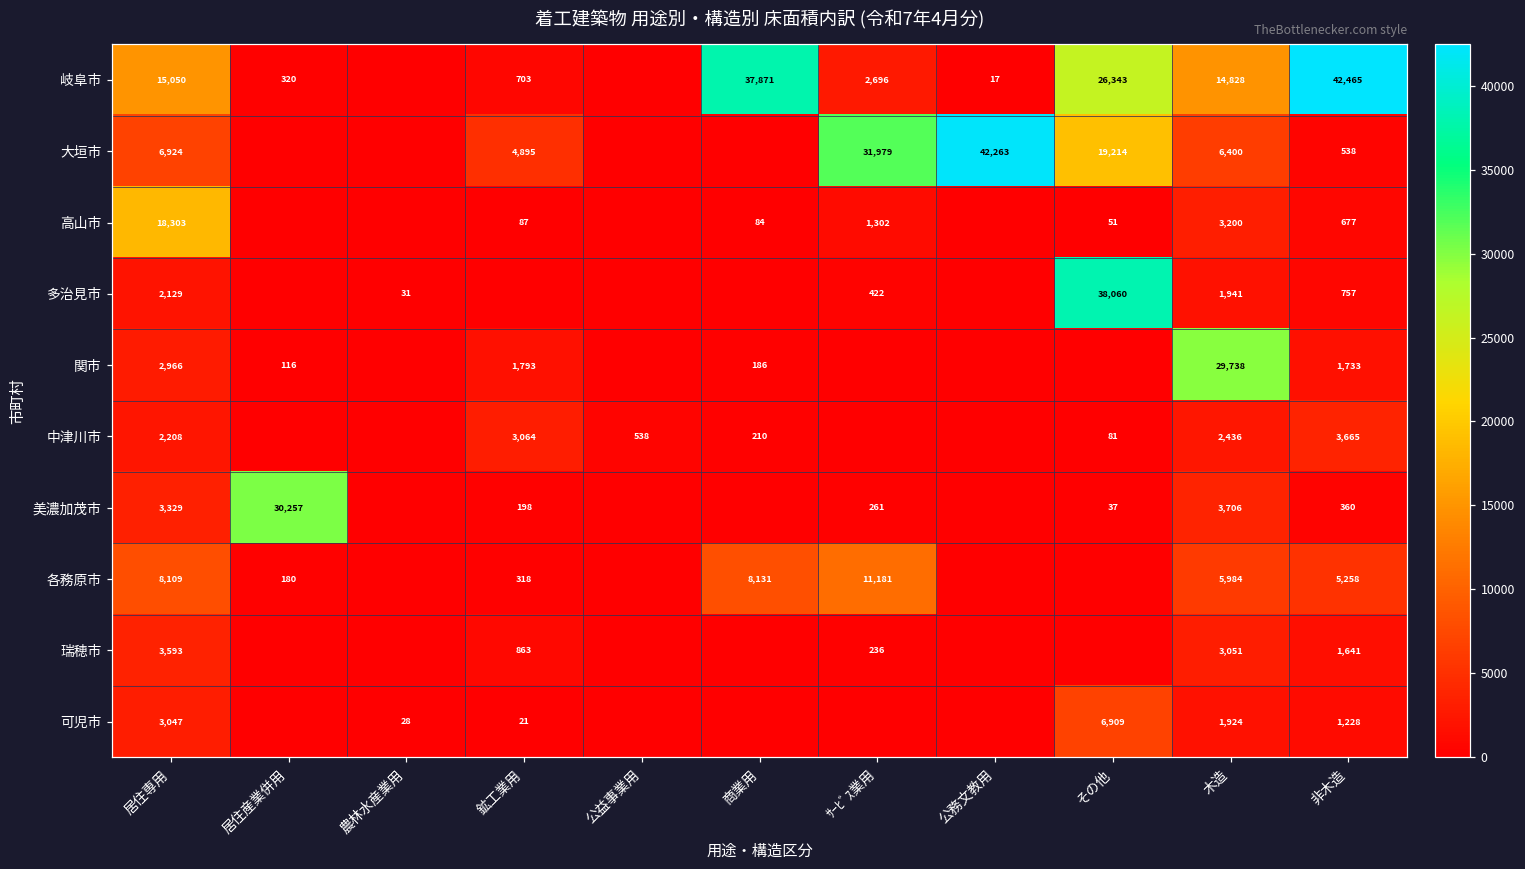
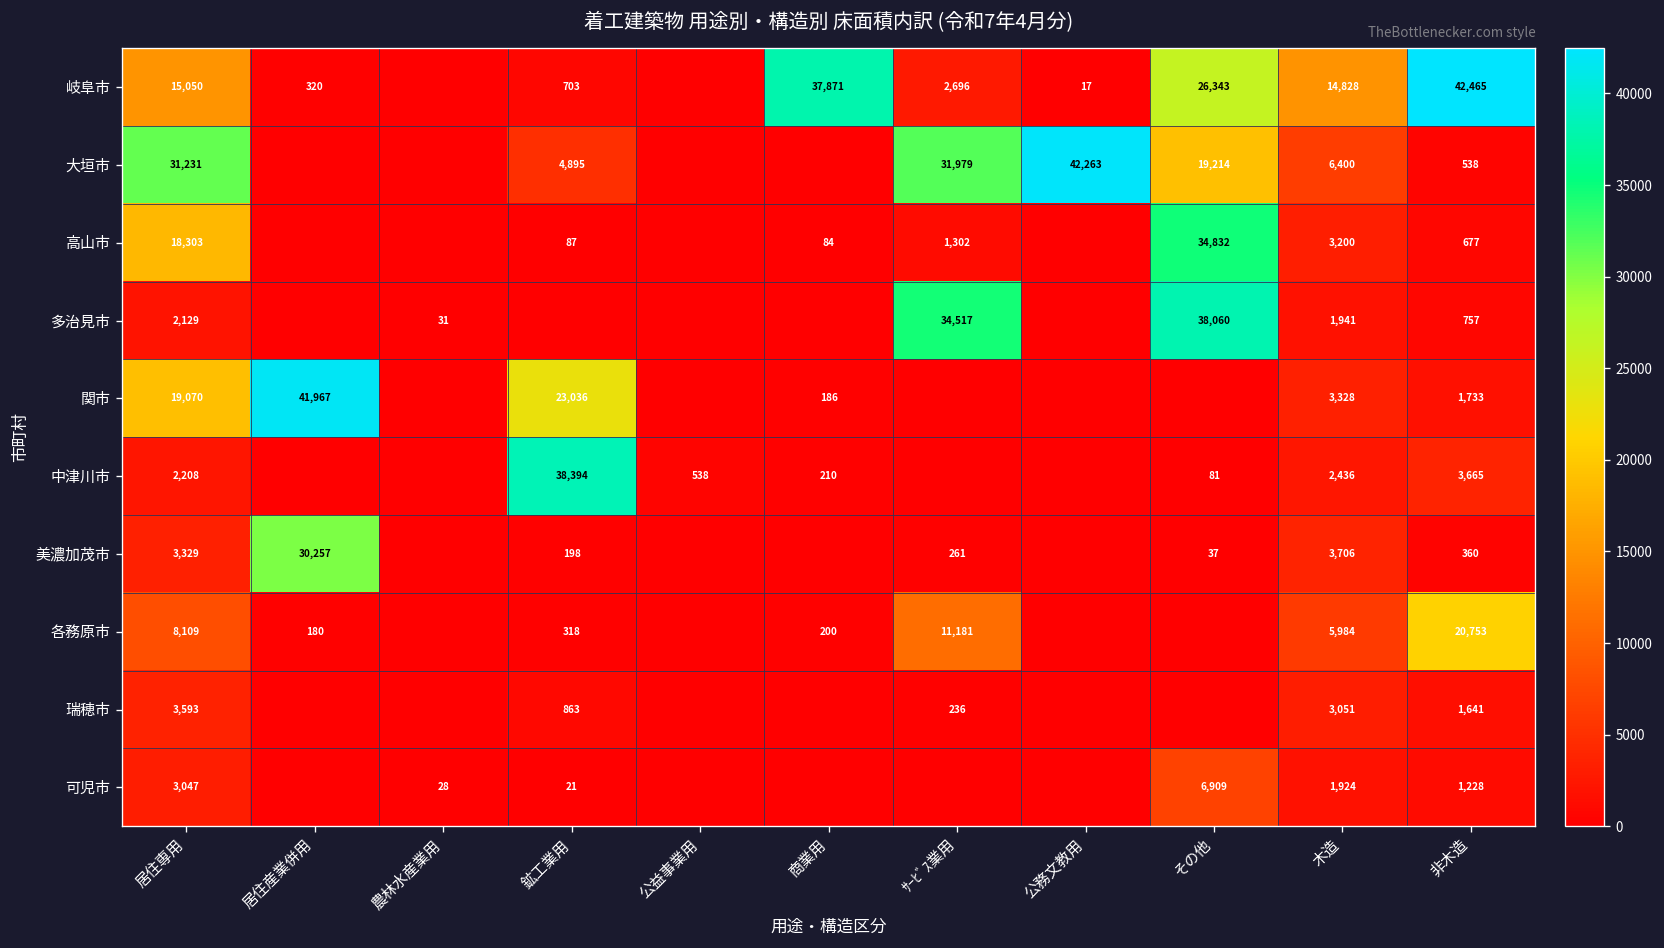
  {
    "岐阜市": {
      "居住専用": "15,050",
      "居住産業併用": "320",
      "鉱工業用": "703",
      "商業用": "37,871",
      "ｻｰﾋﾞｽ業用": "2,696",
      "公務文教用": "17",
      "その他": "26,343",
      "木造": "14,828",
      "非木造": "42,465"
    },
    "大垣市": {
-     "居住専用": "6,924",
+     "居住専用": "31,231",
      "鉱工業用": "4,895",
      "ｻｰﾋﾞｽ業用": "31,979",
      "公務文教用": "42,263",
      "その他": "19,214",
      "木造": "6,400",
      "非木造": "538"
    },
    "高山市": {
      "居住専用": "18,303",
      "鉱工業用": "87",
      "商業用": "84",
      "ｻｰﾋﾞｽ業用": "1,302",
-     "その他": "51",
+     "その他": "34,832",
      "木造": "3,200",
      "非木造": "677"
    },
    "多治見市": {
      "居住専用": "2,129",
      "農林水産業用": "31",
-     "ｻｰﾋﾞｽ業用": "422",
+     "ｻｰﾋﾞｽ業用": "34,517",
      "その他": "38,060",
      "木造": "1,941",
      "非木造": "757"
    },
    "関市": {
-     "居住専用": "2,966",
-     "居住産業併用": "116",
-     "鉱工業用": "1,793",
+     "居住専用": "19,070",
+     "居住産業併用": "41,967",
+     "鉱工業用": "23,036",
      "商業用": "186",
-     "木造": "29,738",
+     "木造": "3,328",
      "非木造": "1,733"
    },
    "中津川市": {
      "居住専用": "2,208",
-     "鉱工業用": "3,064",
+     "鉱工業用": "38,394",
      "公益事業用": "538",
      "商業用": "210",
      "その他": "81",
      "木造": "2,436",
      "非木造": "3,665"
    },
    "美濃加茂市": {
      "居住専用": "3,329",
      "居住産業併用": "30,257",
      "鉱工業用": "198",
      "ｻｰﾋﾞｽ業用": "261",
      "その他": "37",
      "木造": "3,706",
      "非木造": "360"
    },
    "各務原市": {
      "居住専用": "8,109",
      "居住産業併用": "180",
      "鉱工業用": "318",
-     "商業用": "8,131",
+     "商業用": "200",
      "ｻｰﾋﾞｽ業用": "11,181",
      "木造": "5,984",
-     "非木造": "5,258"
+     "非木造": "20,753"
    },
    "瑞穂市": {
      "居住専用": "3,593",
      "鉱工業用": "863",
      "ｻｰﾋﾞｽ業用": "236",
      "木造": "3,051",
      "非木造": "1,641"
    },
    "可児市": {
      "居住専用": "3,047",
      "農林水産業用": "28",
      "鉱工業用": "21",
      "その他": "6,909",
      "木造": "1,924",
      "非木造": "1,228"
    }
  }
